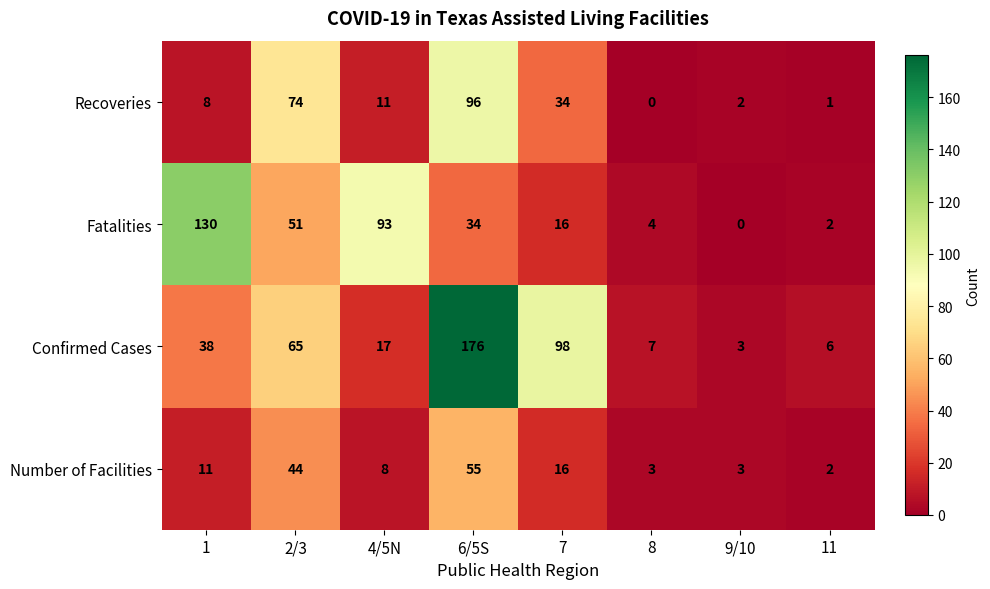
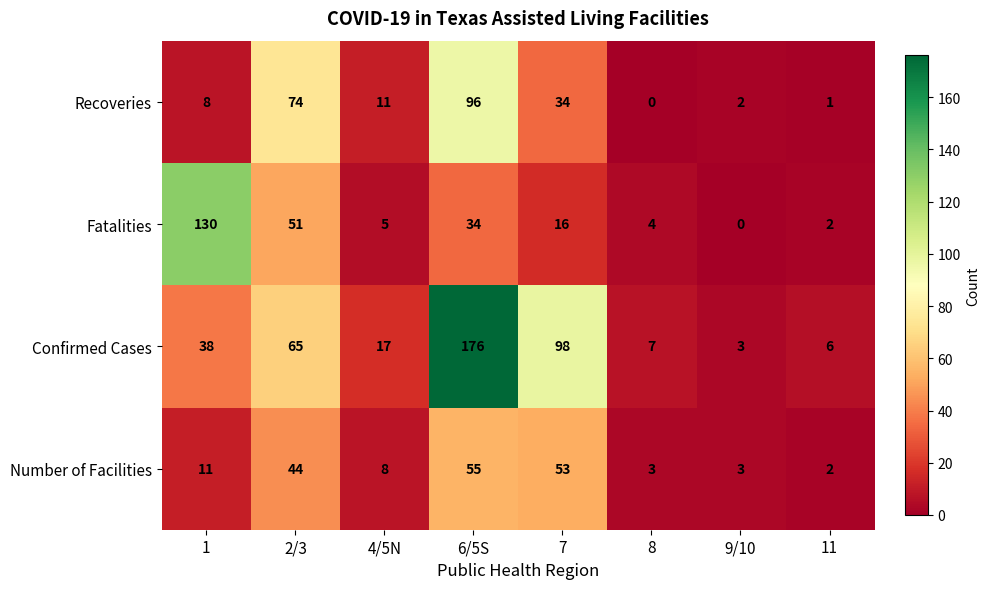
  {
    "Recoveries": {
      "1": 8,
      "2/3": 74,
      "4/5N": 11,
      "6/5S": 96,
      "7": 34,
      "8": 0,
      "9/10": 2,
      "11": 1
    },
    "Fatalities": {
      "1": 130,
      "2/3": 51,
-     "4/5N": 93,
+     "4/5N": 5,
      "6/5S": 34,
      "7": 16,
      "8": 4,
      "9/10": 0,
      "11": 2
    },
    "Confirmed Cases": {
      "1": 38,
      "2/3": 65,
      "4/5N": 17,
      "6/5S": 176,
      "7": 98,
      "8": 7,
      "9/10": 3,
      "11": 6
    },
    "Number of Facilities": {
      "1": 11,
      "2/3": 44,
      "4/5N": 8,
      "6/5S": 55,
-     "7": 16,
+     "7": 53,
      "8": 3,
      "9/10": 3,
      "11": 2
    }
  }
